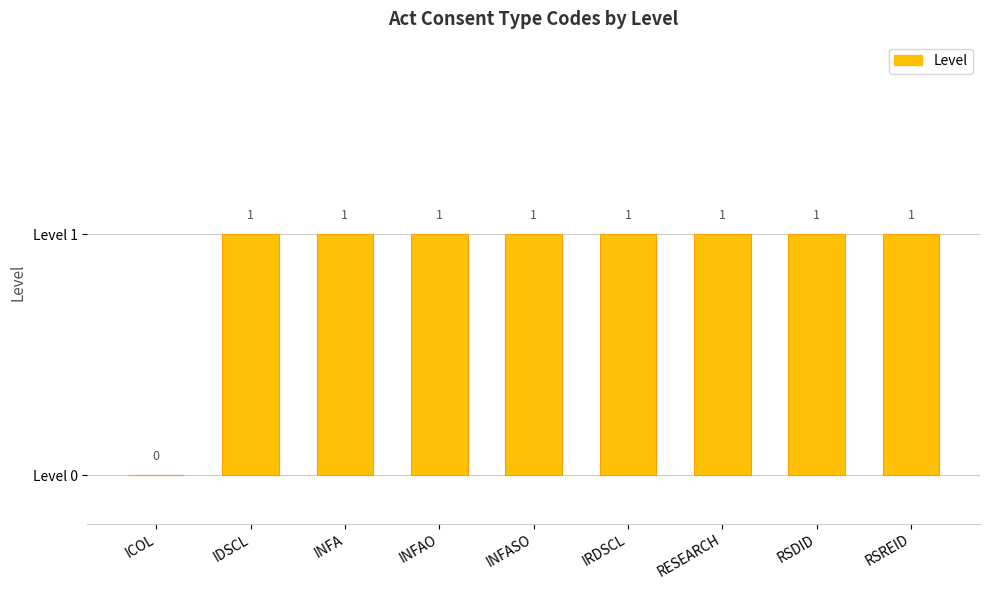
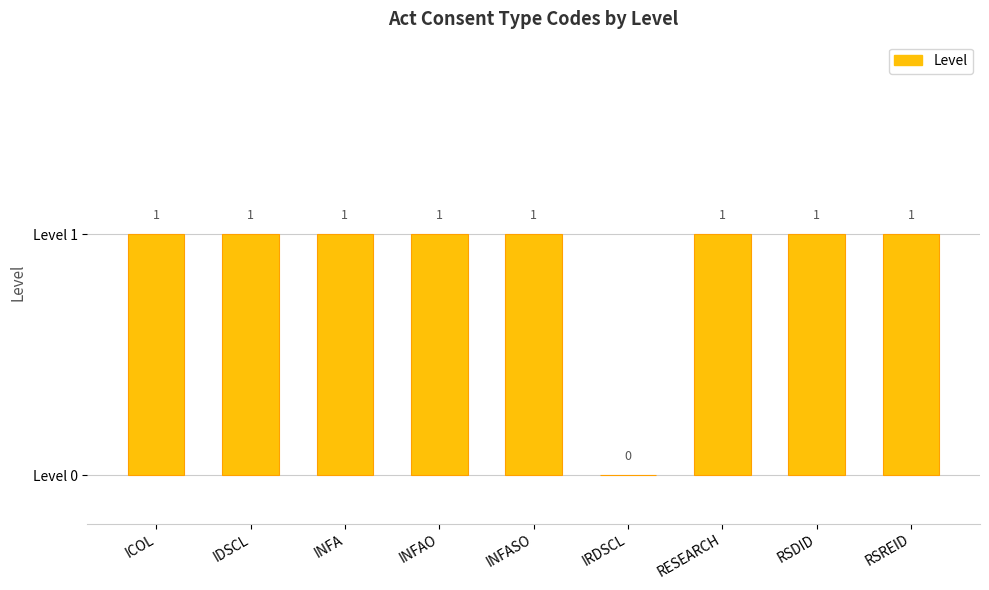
  {
-   "ICOL": 0,
+   "ICOL": 1,
    "IDSCL": 1,
    "INFA": 1,
    "INFAO": 1,
    "INFASO": 1,
-   "IRDSCL": 1,
+   "IRDSCL": 0,
    "RESEARCH": 1,
    "RSDID": 1,
    "RSREID": 1
  }
